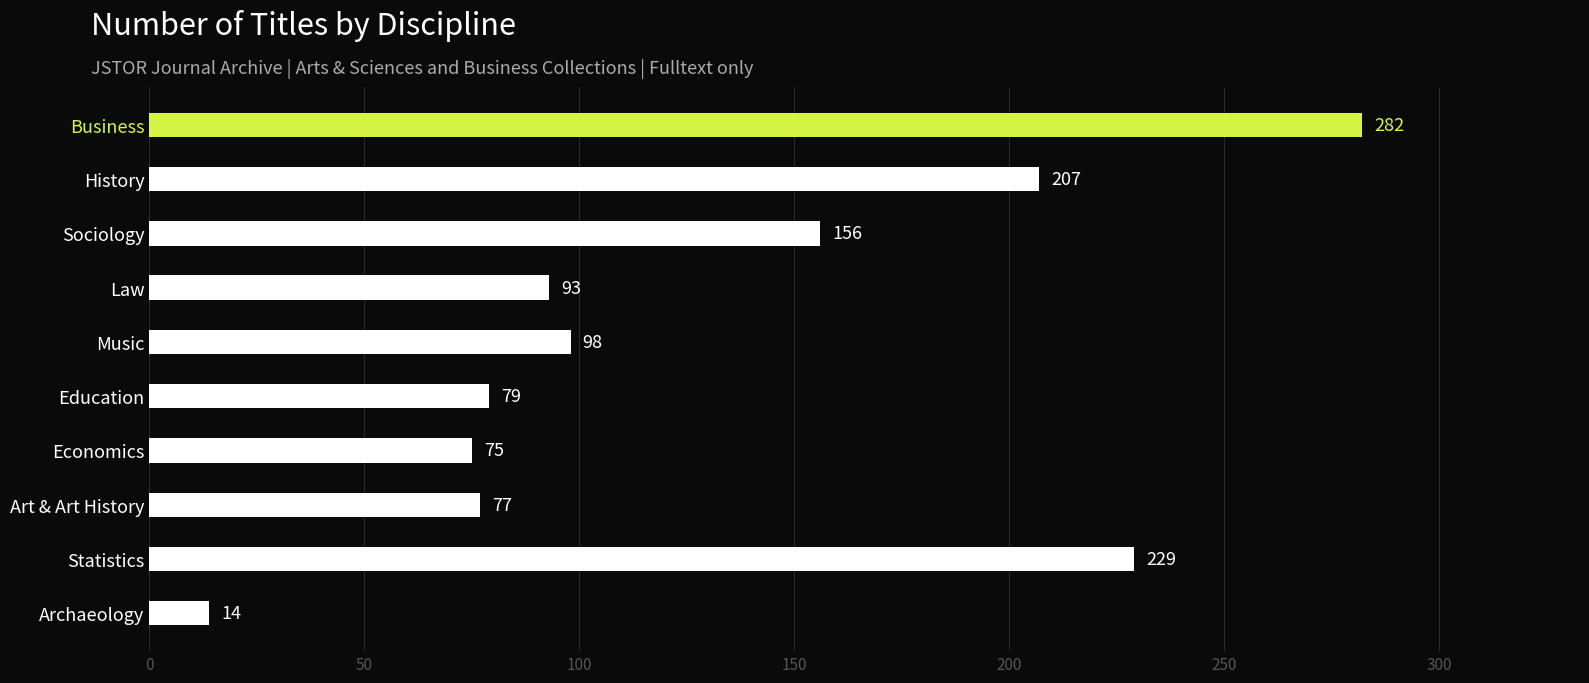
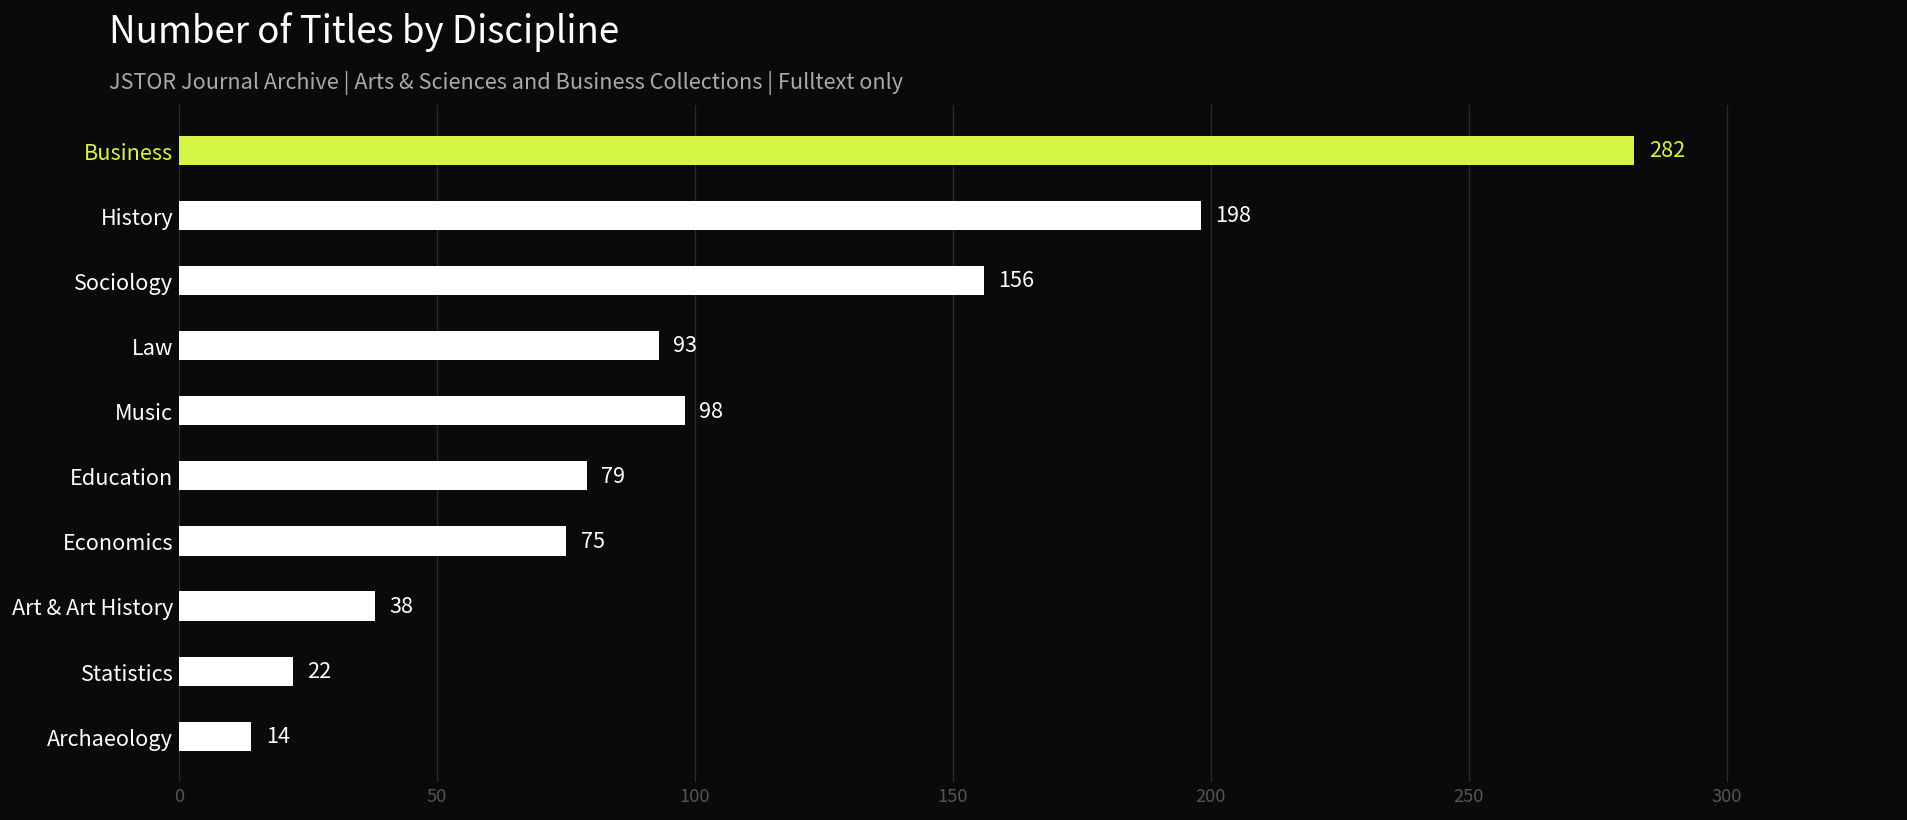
  {
    "Business": 282,
-   "History": 207,
+   "History": 198,
    "Sociology": 156,
    "Law": 93,
    "Music": 98,
    "Education": 79,
    "Economics": 75,
-   "Art & Art History": 77,
-   "Statistics": 229,
+   "Art & Art History": 38,
+   "Statistics": 22,
    "Archaeology": 14
  }
